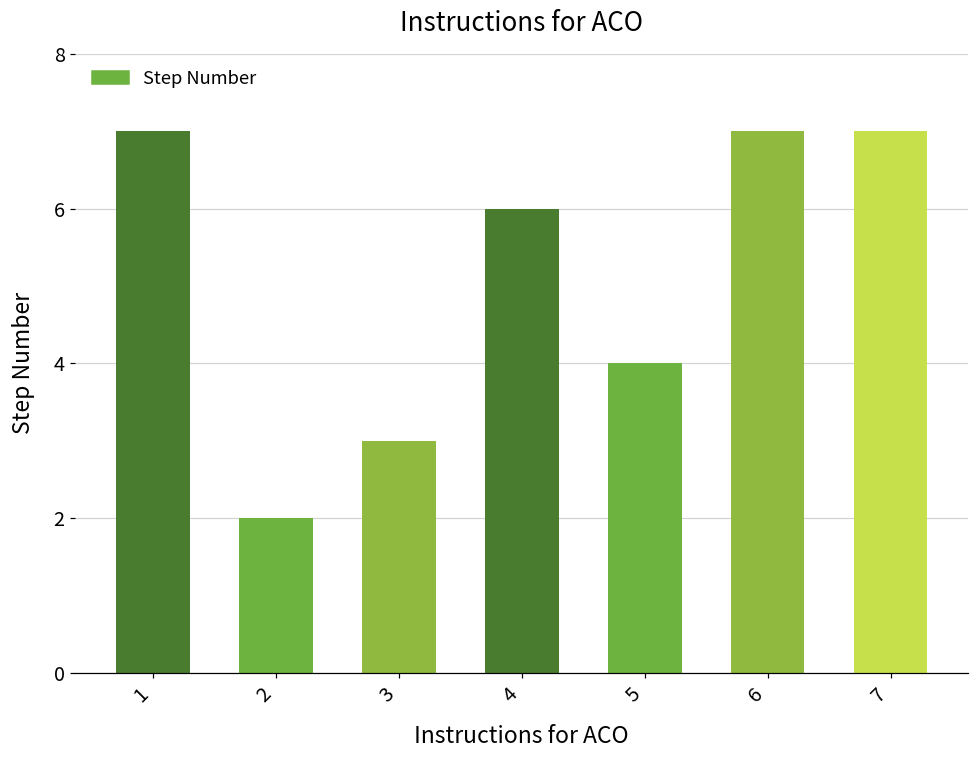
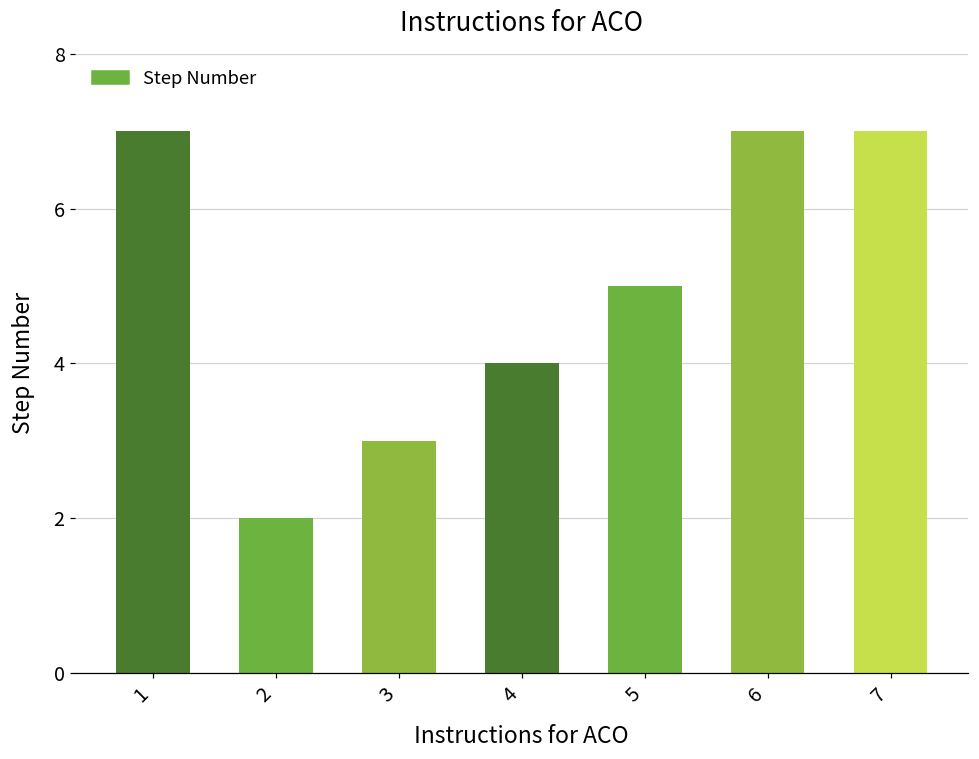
  {
    "1": 7,
    "2": 2,
    "3": 3,
-   "4": 6,
-   "5": 4,
+   "4": 4,
+   "5": 5,
    "6": 7,
    "7": 7
  }
